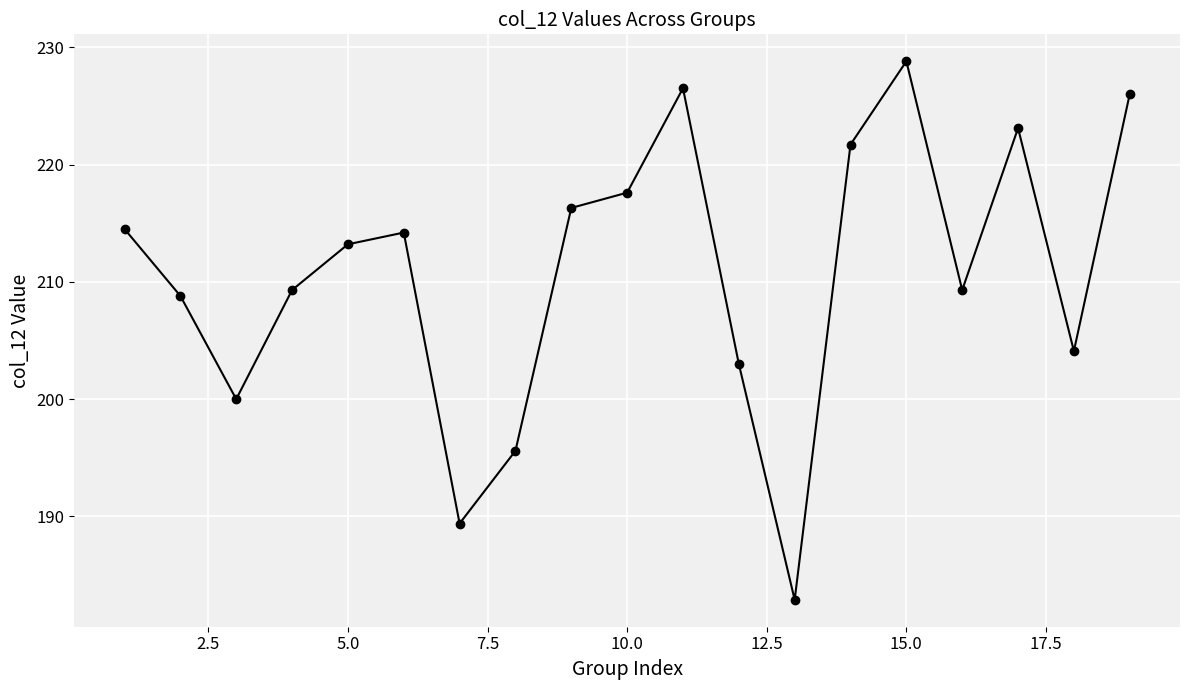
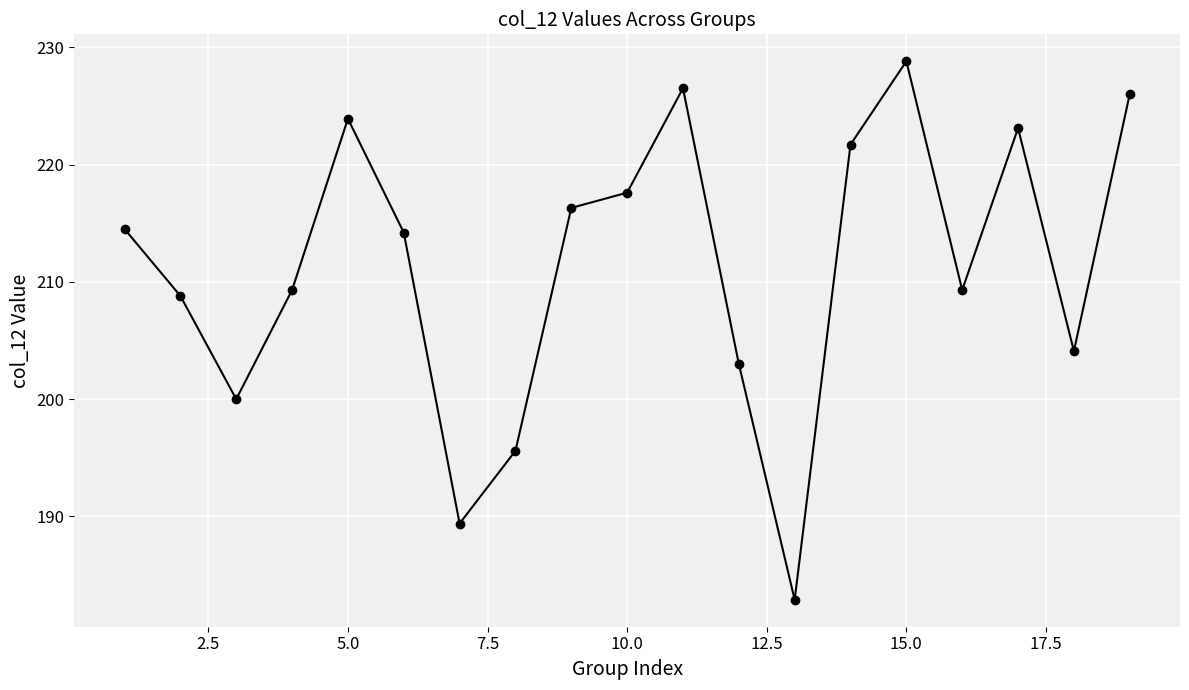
  {
-   "5.0": 213.2,
+   "5.0": 223.9,
    "10.0": 217.6,
    "15.0": 228.8
  }
